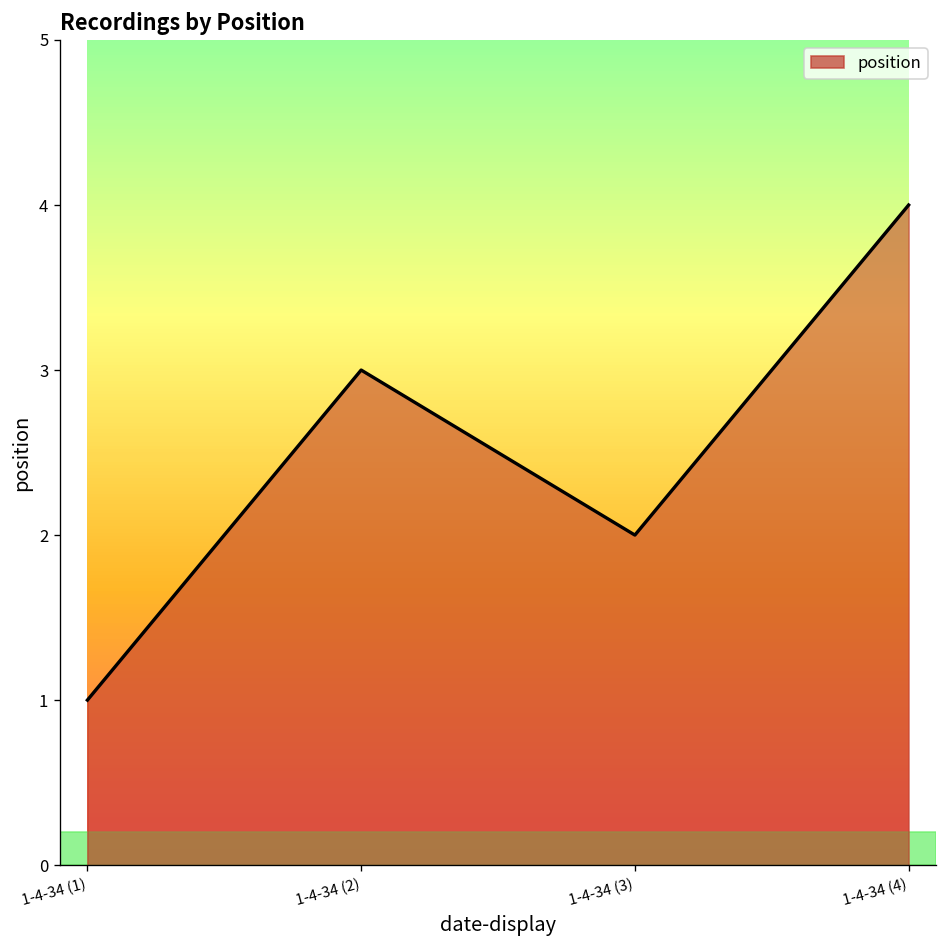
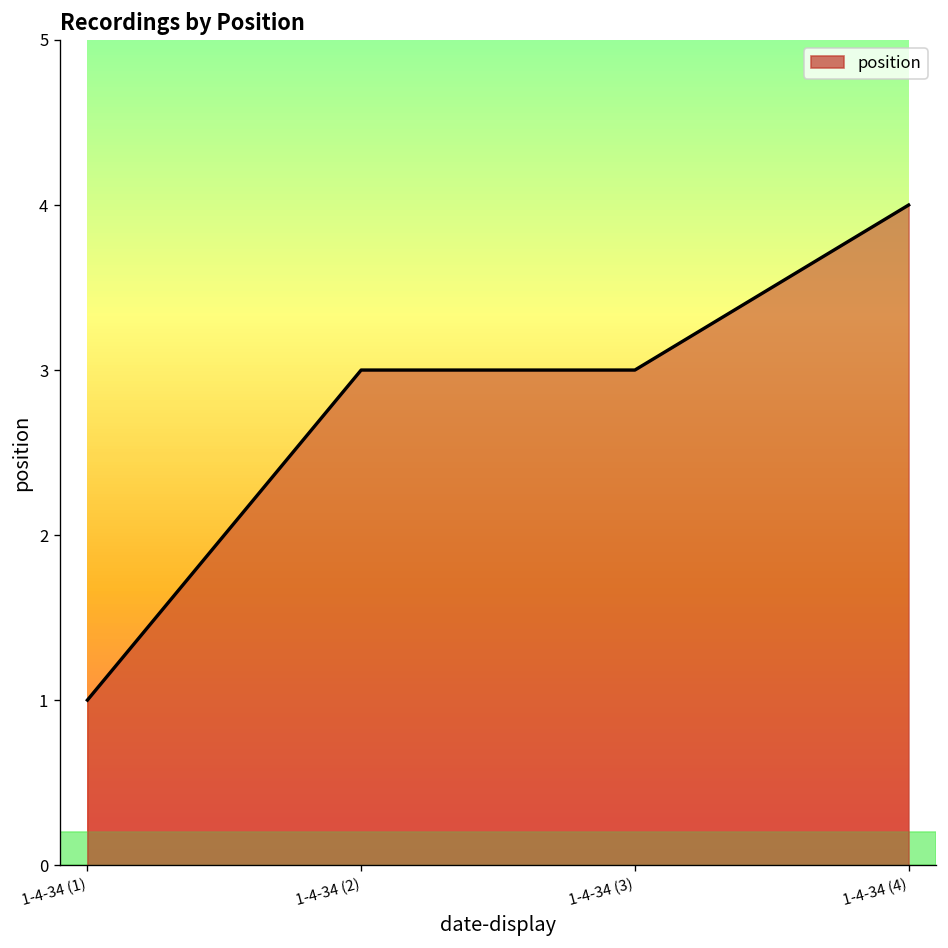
  {
    "1-4-34 (1)": 1,
    "1-4-34 (2)": 3,
-   "1-4-34 (3)": 2,
+   "1-4-34 (3)": 3,
    "1-4-34 (4)": 4
  }
